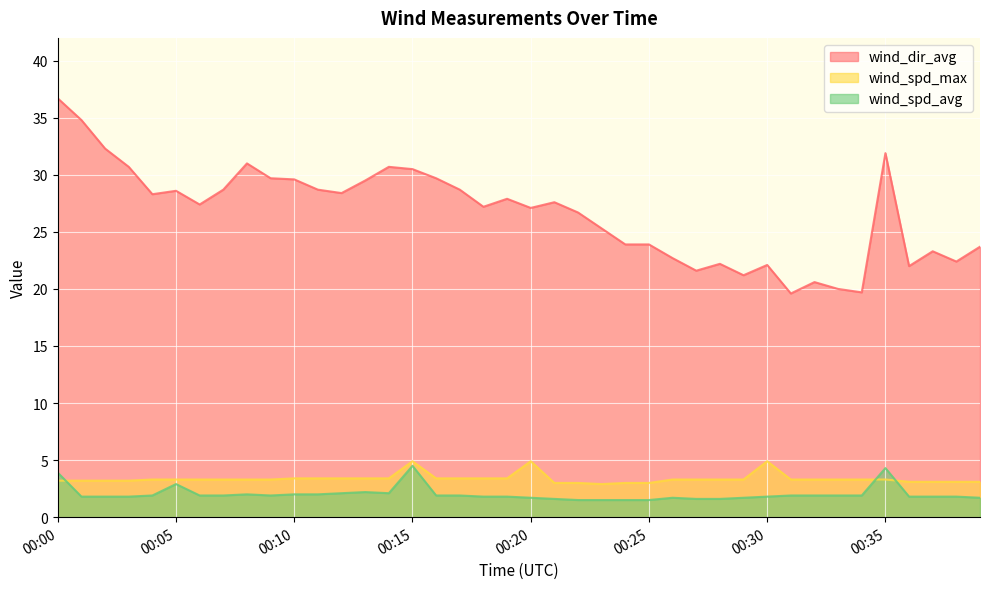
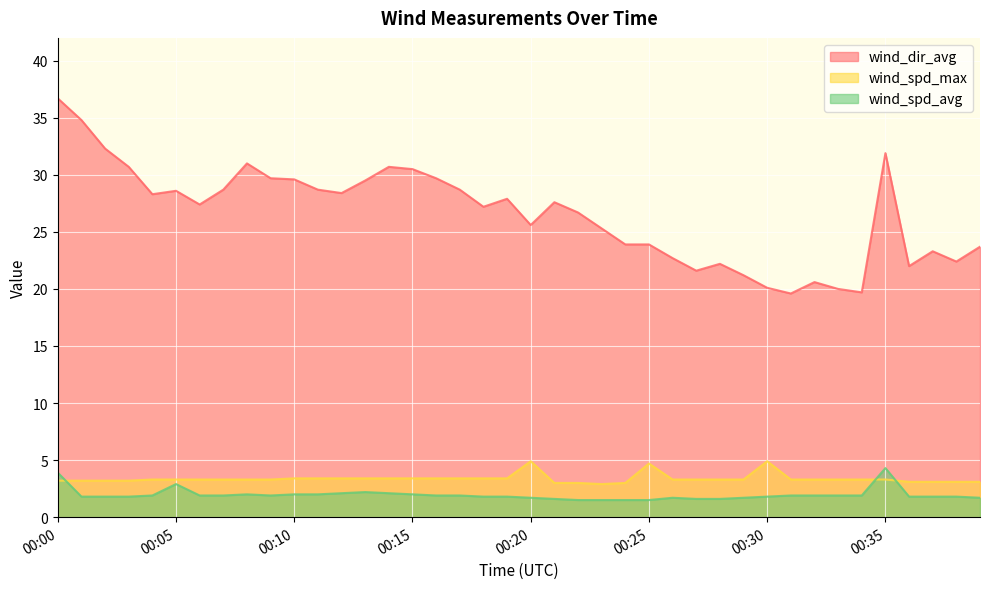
  {
    "wind_dir_avg": {
      "00:00": 36.7,
      "00:05": 28.6,
      "00:10": 29.6,
      "00:15": 30.5,
-     "00:20": 27.1,
+     "00:20": 25.6,
      "00:25": 23.9,
-     "00:30": 22.1,
+     "00:30": 20.1,
      "00:35": 31.9
    },
    "wind_spd_max": {
      "00:00": 3.2,
      "00:05": 3.3,
      "00:10": 3.4,
-     "00:15": 4.9,
+     "00:15": 3.4,
      "00:20": 4.9,
-     "00:25": 3.0,
+     "00:25": 4.7,
      "00:30": 4.9,
      "00:35": 3.3
    },
    "wind_spd_avg": {
      "00:00": 3.9,
      "00:05": 2.9,
      "00:10": 2.0,
-     "00:15": 4.5,
+     "00:15": 2.0,
      "00:20": 1.7,
      "00:25": 1.5,
      "00:30": 1.8,
      "00:35": 4.3
    }
  }
